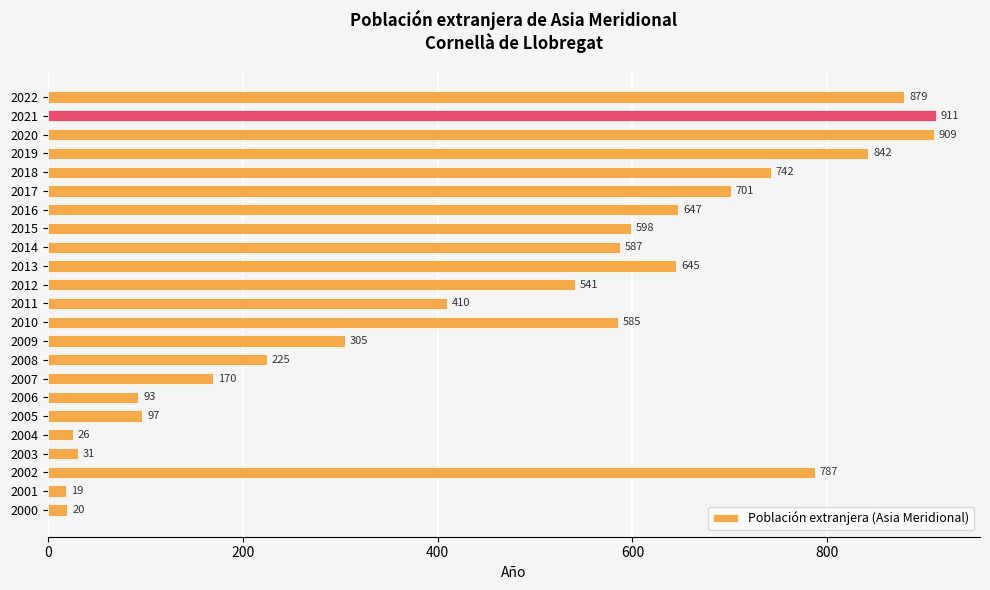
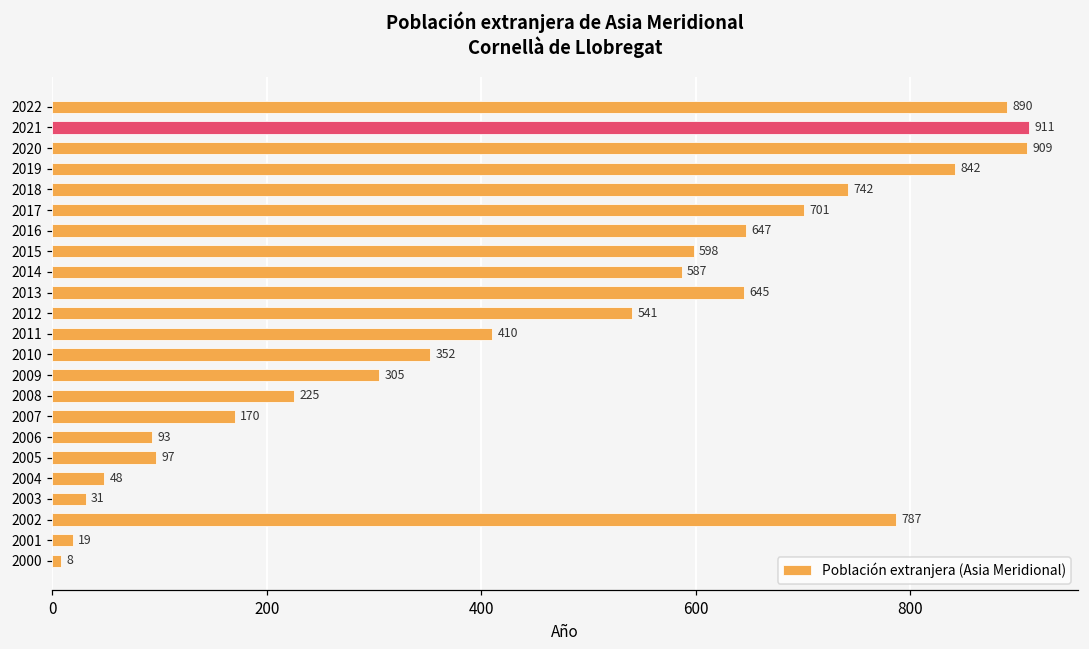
  {
-   "2022": 879,
+   "2022": 890,
    "2021": 911,
    "2020": 909,
    "2019": 842,
    "2018": 742,
    "2017": 701,
    "2016": 647,
    "2015": 598,
    "2014": 587,
    "2013": 645,
    "2012": 541,
    "2011": 410,
-   "2010": 585,
+   "2010": 352,
    "2009": 305,
    "2008": 225,
    "2007": 170,
    "2006": 93,
    "2005": 97,
-   "2004": 26,
+   "2004": 48,
    "2003": 31,
    "2002": 787,
    "2001": 19,
-   "2000": 20
+   "2000": 8
  }
